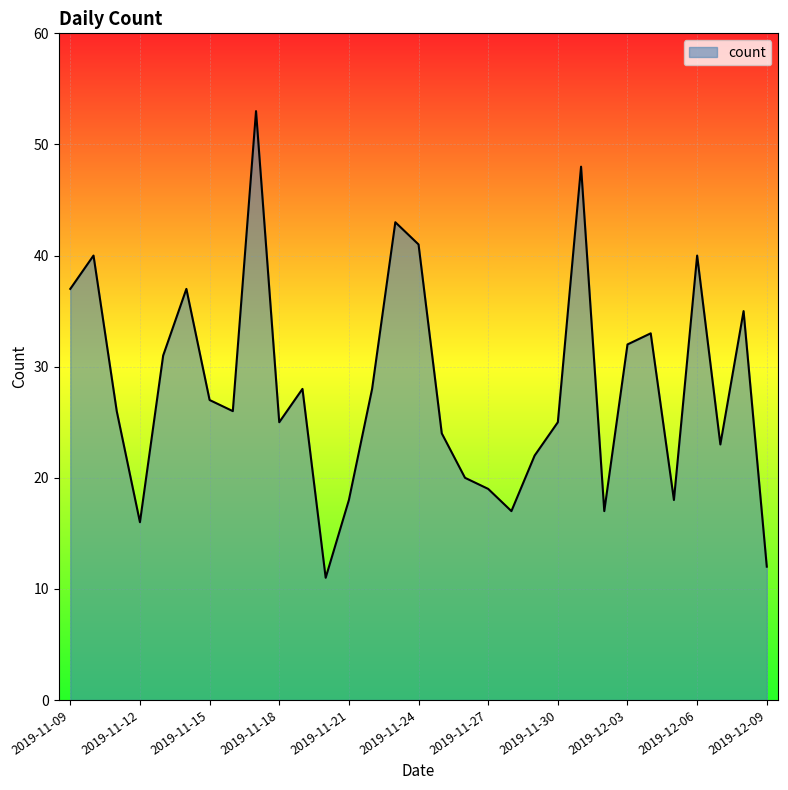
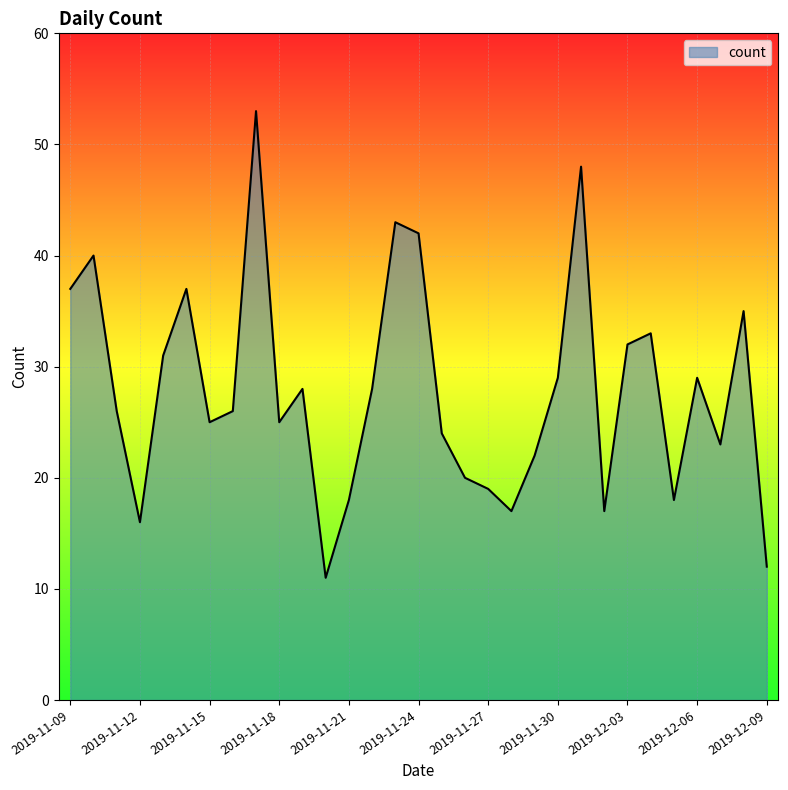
  {
    "2019-11-09": 37,
    "2019-11-12": 16,
-   "2019-11-15": 27,
+   "2019-11-15": 25,
    "2019-11-18": 25,
    "2019-11-21": 18,
-   "2019-11-24": 41,
+   "2019-11-24": 42,
    "2019-11-27": 19,
-   "2019-11-30": 25,
+   "2019-11-30": 29,
    "2019-12-03": 32,
-   "2019-12-06": 40,
+   "2019-12-06": 29,
    "2019-12-09": 12
  }
